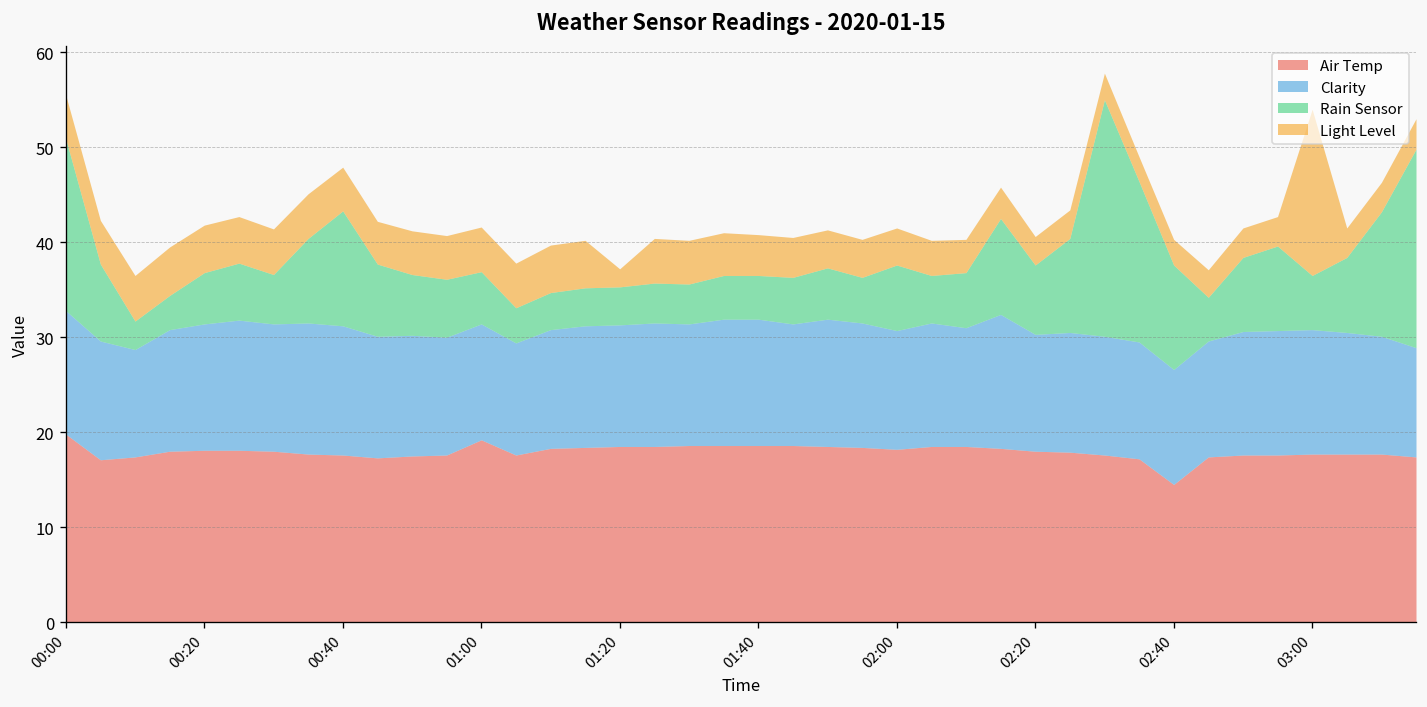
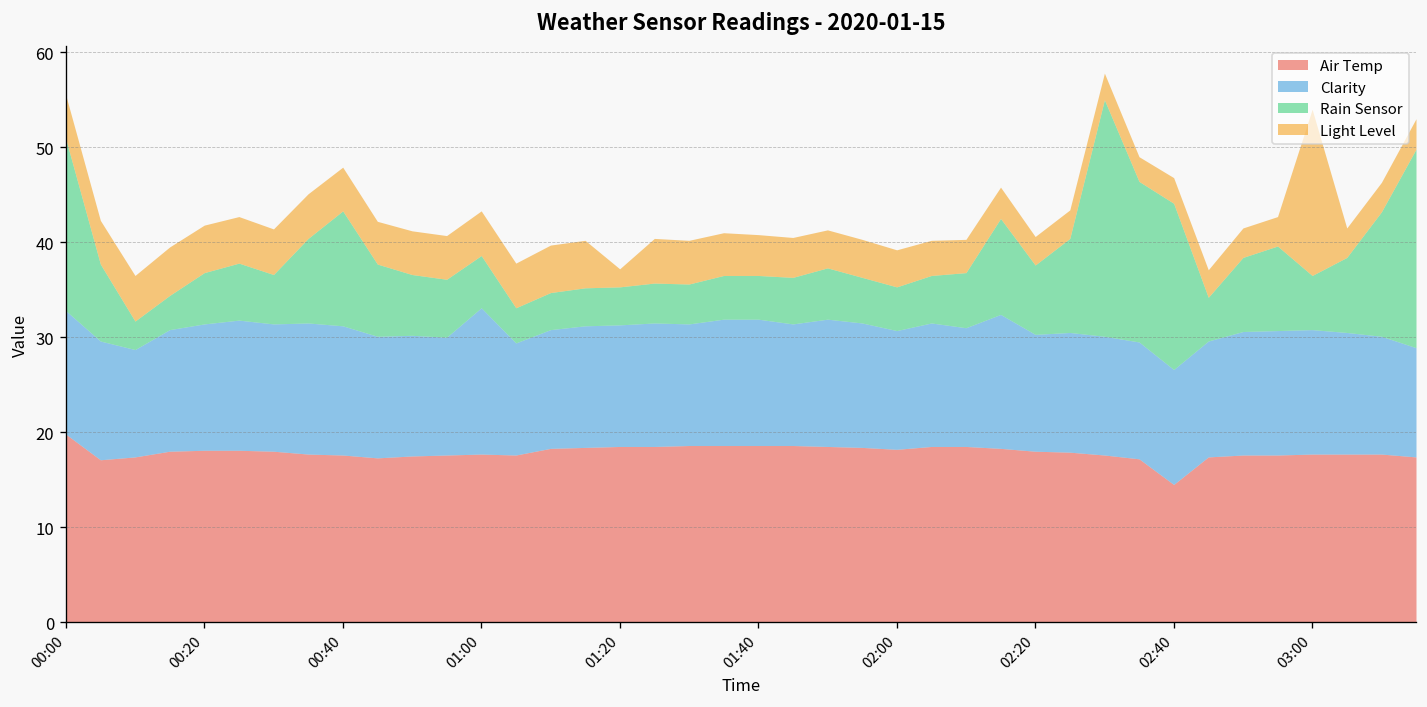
  {
    "Air Temp": {
      "00:00": 20,
      "00:20": 18,
      "00:40": 18,
-     "01:00": 19,
+     "01:00": 18,
      "01:20": 19,
      "01:40": 19,
      "02:00": 18,
      "02:20": 18,
      "02:40": 15,
      "03:00": 18
    },
    "Clarity": {
      "00:00": 13,
      "00:20": 13,
      "00:40": 14,
-     "01:00": 12,
+     "01:00": 15,
      "01:20": 13,
      "01:40": 13,
      "02:00": 13,
      "02:20": 12,
      "02:40": 12,
      "03:00": 13
    },
    "Rain Sensor": {
      "00:00": 18,
      "00:20": 5,
      "00:40": 12,
      "01:00": 6,
      "01:20": 4,
      "01:40": 5,
-     "02:00": 7,
+     "02:00": 5,
      "02:20": 7,
-     "02:40": 11,
+     "02:40": 18,
      "03:00": 6
    },
    "Light Level": {
      "00:00": 5,
      "00:20": 5,
      "00:40": 5,
      "01:00": 5,
      "01:20": 2,
      "01:40": 4,
      "02:00": 4,
      "02:20": 3,
      "02:40": 3
    }
  }
